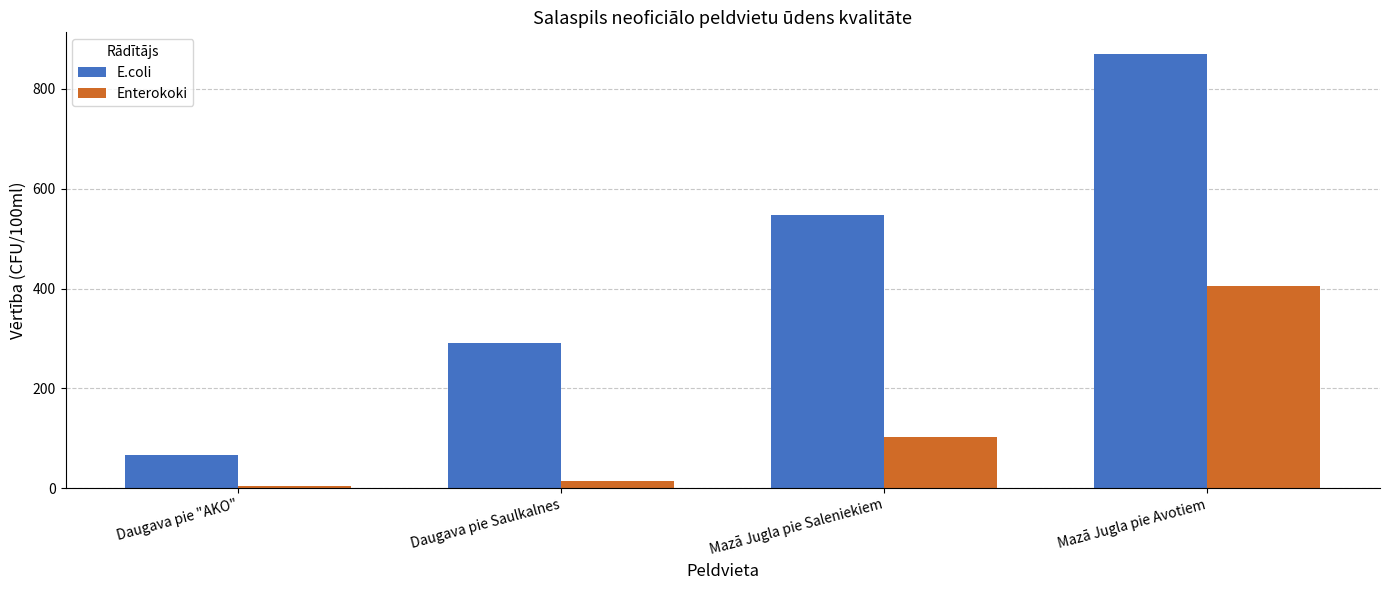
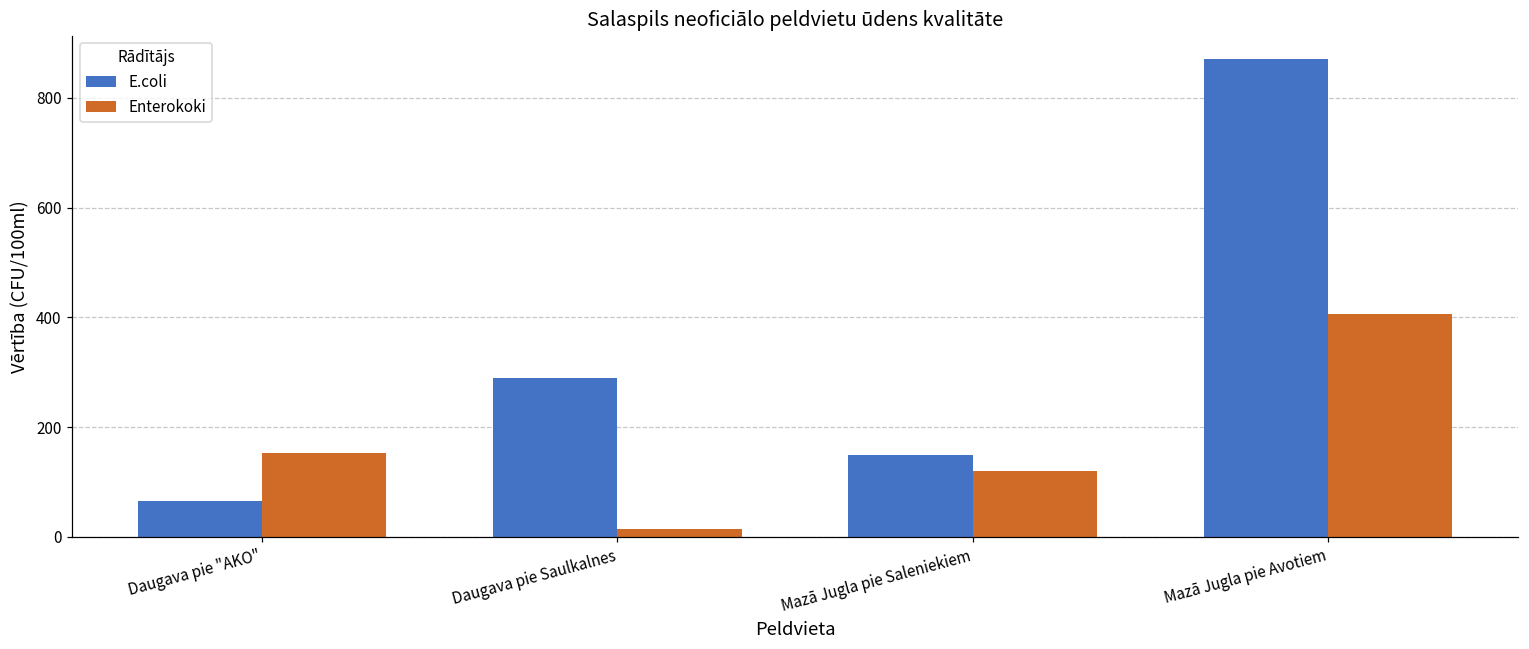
  {
    "E.coli": {
      "Daugava pie \"AKO\"": 70,
      "Daugava pie Saulkalnes": 290,
-     "Mazā Jugla pie Saleniekiem": 550,
+     "Mazā Jugla pie Saleniekiem": 150,
      "Mazā Jugla pie Avotiem": 870
    },
    "Enterokoki": {
-     "Daugava pie \"AKO\"": 0,
+     "Daugava pie \"AKO\"": 150,
      "Daugava pie Saulkalnes": 20,
-     "Mazā Jugla pie Saleniekiem": 100,
+     "Mazā Jugla pie Saleniekiem": 120,
      "Mazā Jugla pie Avotiem": 410
    }
  }
